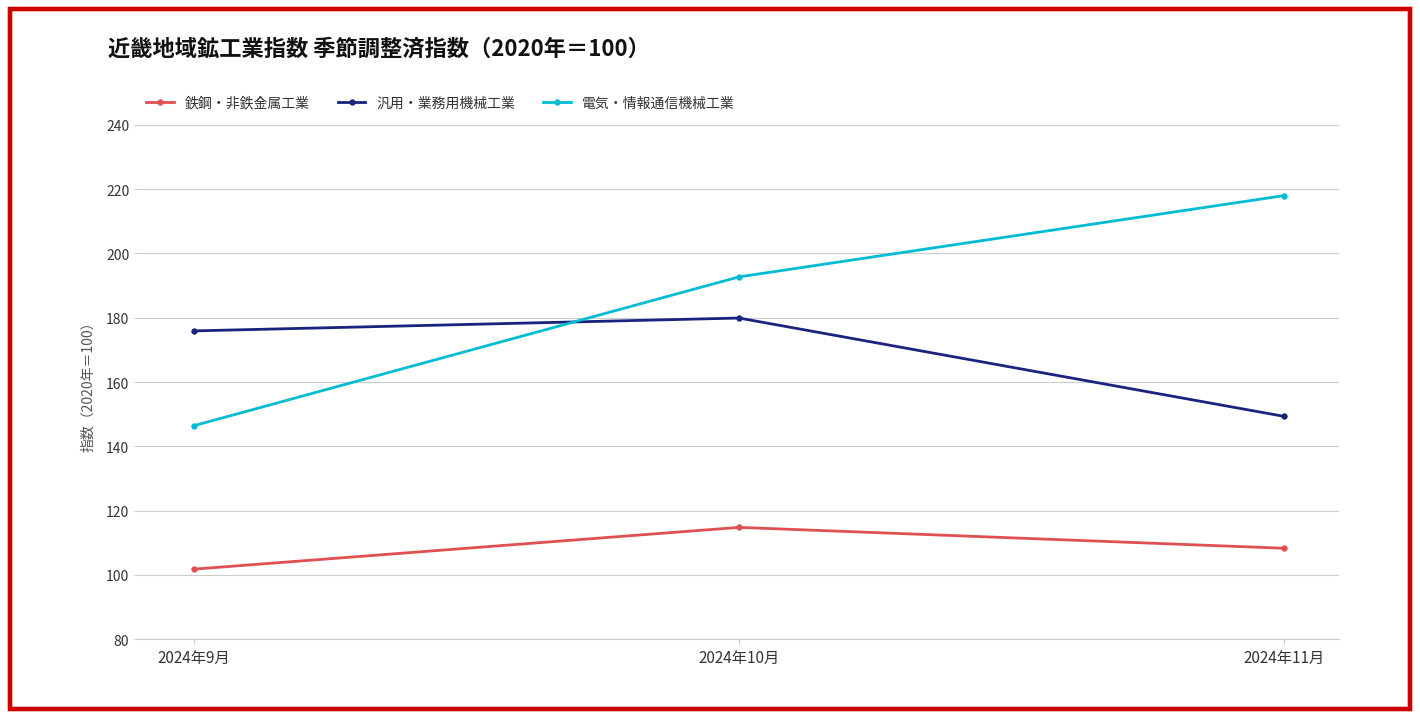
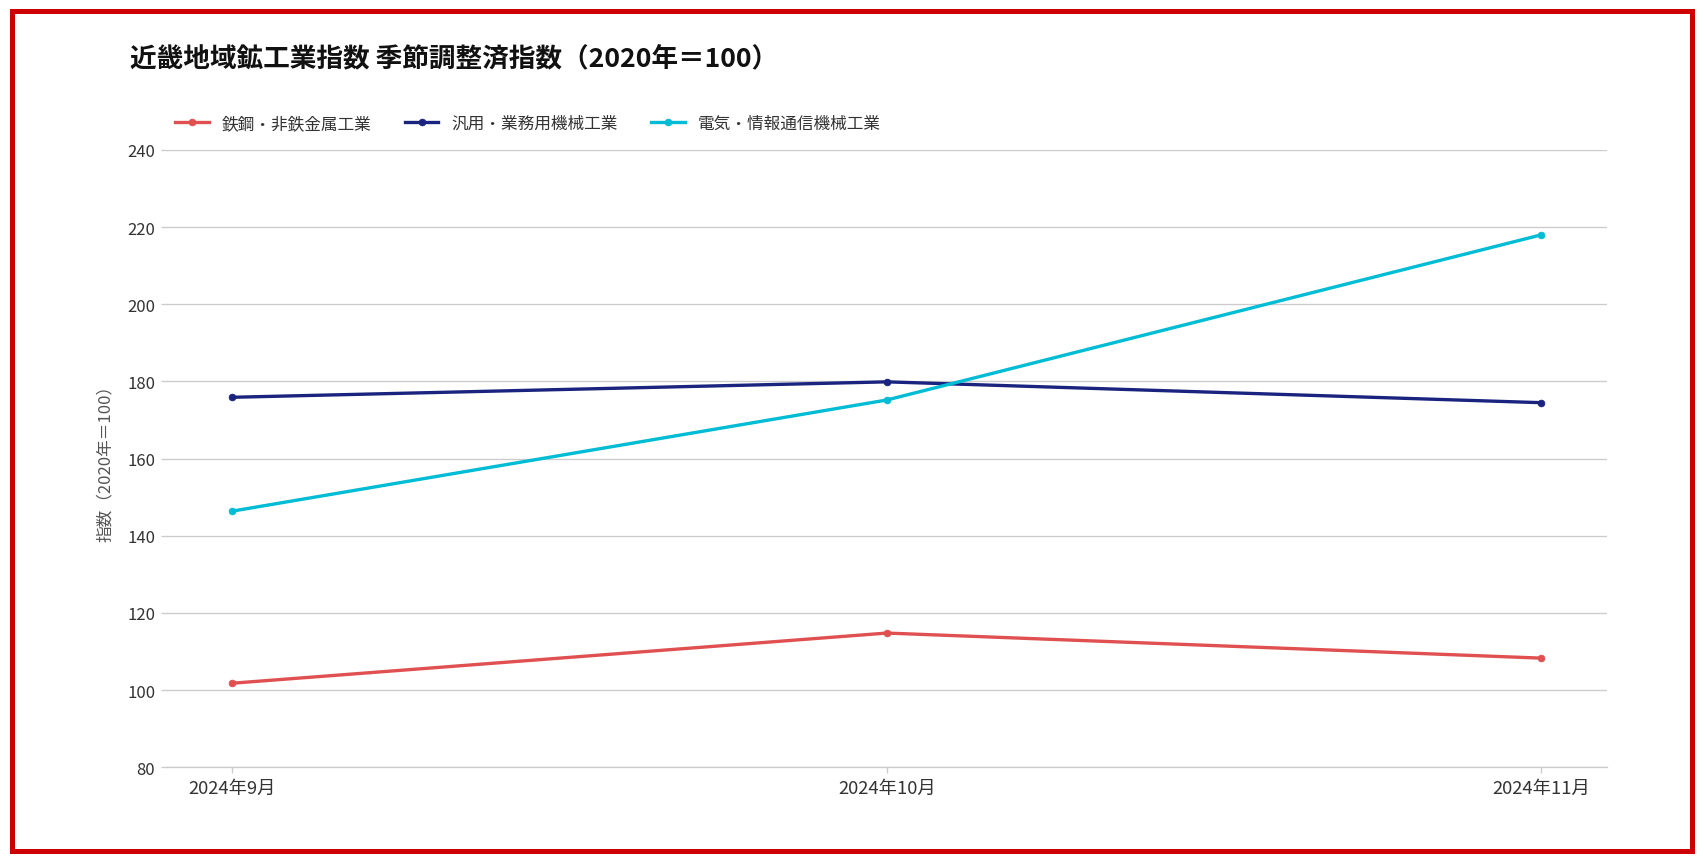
  {
    "鉄鋼・非鉄金属工業": {
      "2024年9月": 102,
      "2024年10月": 115,
      "2024年11月": 108
    },
    "汎用・業務用機械工業": {
      "2024年9月": 176,
      "2024年10月": 180,
-     "2024年11月": 149
+     "2024年11月": 175
    },
    "電気・情報通信機械工業": {
      "2024年9月": 146,
-     "2024年10月": 193,
+     "2024年10月": 175,
      "2024年11月": 218
    }
  }
